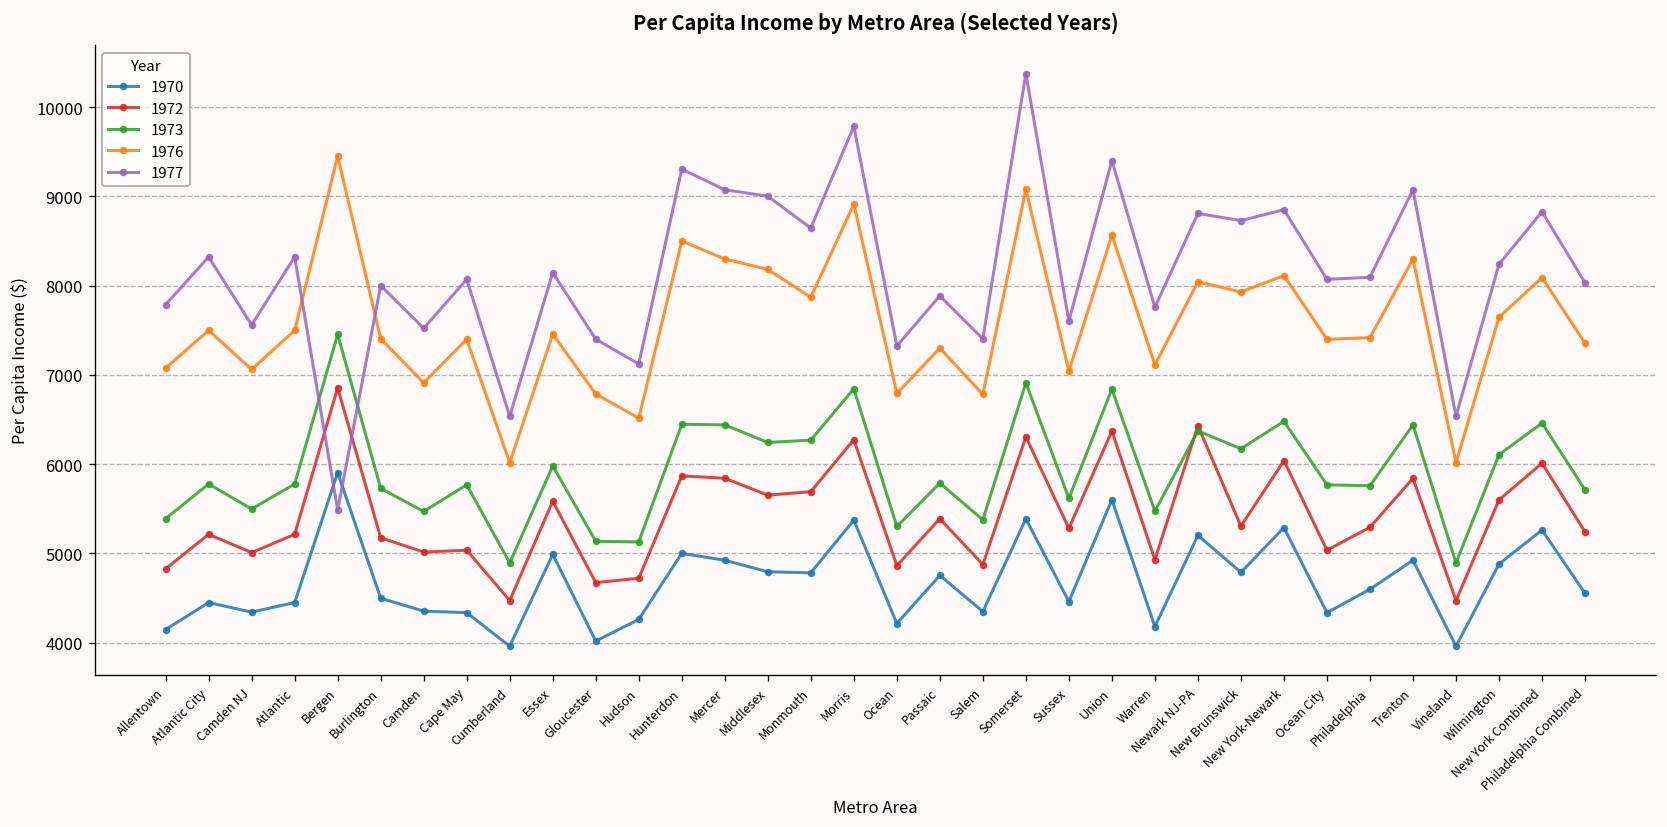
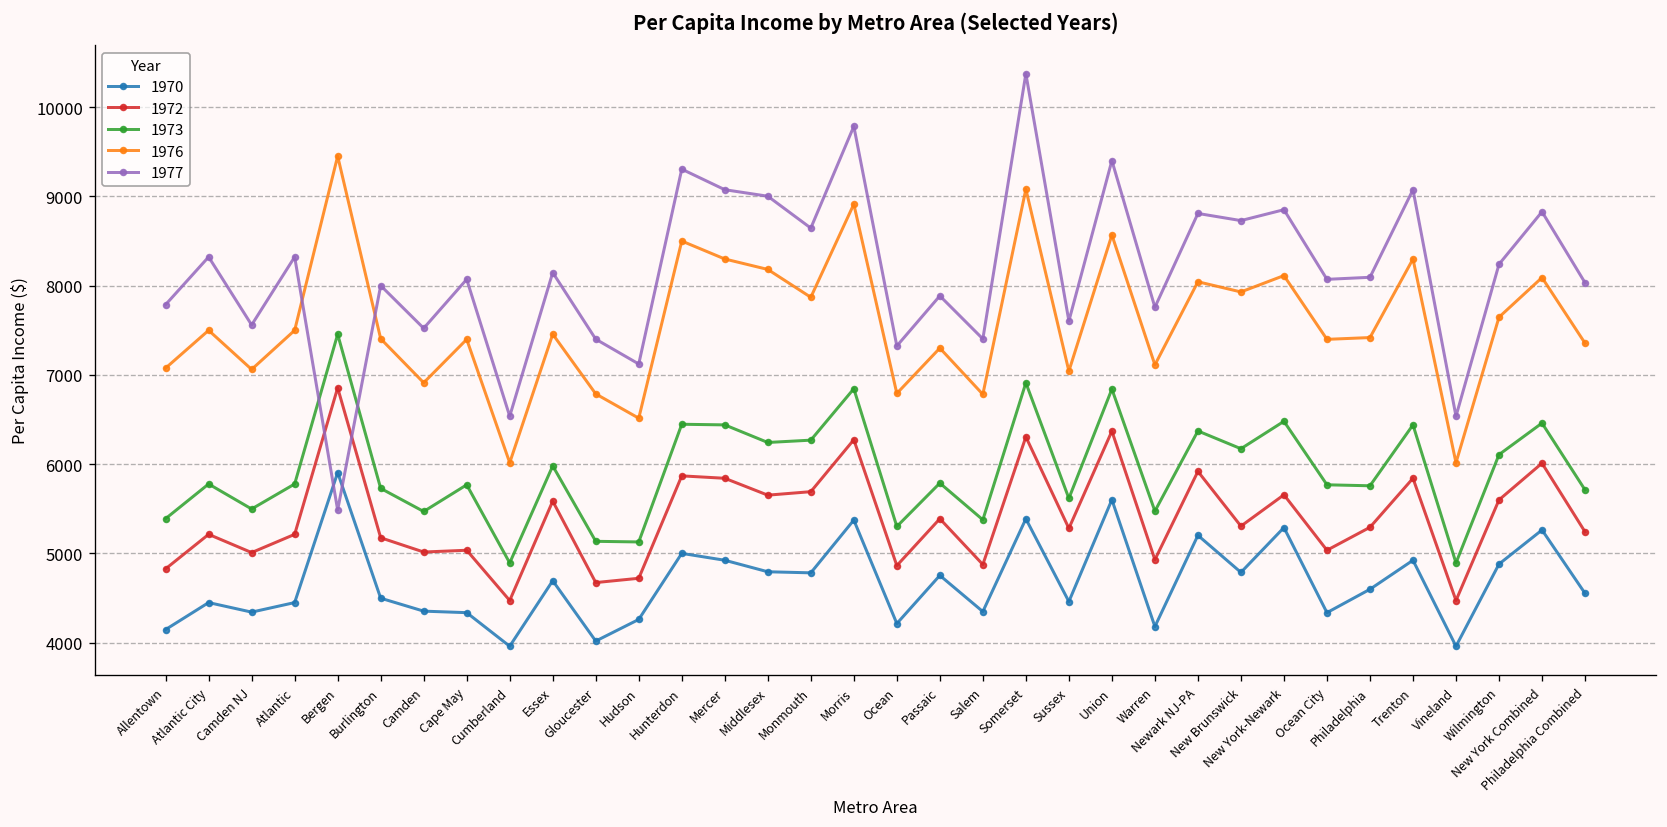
  {
    "1970": {
      "Allentown": 4100,
      "Atlantic City": 4500,
      "Camden NJ": 4300,
      "Atlantic": 4500,
      "Bergen": 5900,
      "Burlington": 4500,
      "Camden": 4400,
      "Cape May": 4300,
      "Cumberland": 4000,
-     "Essex": 5000,
+     "Essex": 4700,
      "Gloucester": 4000,
      "Hudson": 4300,
      "Hunterdon": 5000,
      "Mercer": 4900,
      "Middlesex": 4800,
      "Monmouth": 4800,
      "Morris": 5400,
      "Ocean": 4200,
      "Passaic": 4800,
      "Salem": 4300,
      "Somerset": 5400,
      "Sussex": 4500,
      "Union": 5600,
      "Warren": 4200,
      "Newark NJ-PA": 5200,
      "New Brunswick": 4800,
      "New York-Newark": 5300,
      "Ocean City": 4300,
      "Philadelphia": 4600,
      "Trenton": 4900,
      "Vineland": 4000,
      "Wilmington": 4900,
      "New York Combined": 5300,
      "Philadelphia Combined": 4600
    },
    "1972": {
      "Allentown": 4800,
      "Atlantic City": 5200,
      "Camden NJ": 5000,
      "Atlantic": 5200,
      "Bergen": 6900,
      "Burlington": 5200,
      "Camden": 5000,
      "Cape May": 5000,
      "Cumberland": 4500,
      "Essex": 5600,
      "Gloucester": 4700,
      "Hudson": 4700,
      "Hunterdon": 5900,
      "Mercer": 5800,
      "Middlesex": 5700,
      "Monmouth": 5700,
      "Morris": 6300,
      "Ocean": 4900,
      "Passaic": 5400,
      "Salem": 4900,
      "Somerset": 6300,
      "Sussex": 5300,
      "Union": 6400,
      "Warren": 4900,
-     "Newark NJ-PA": 6400,
+     "Newark NJ-PA": 5900,
      "New Brunswick": 5300,
-     "New York-Newark": 6000,
+     "New York-Newark": 5700,
      "Ocean City": 5000,
      "Philadelphia": 5300,
      "Trenton": 5800,
      "Vineland": 4500,
      "Wilmington": 5600,
      "New York Combined": 6000,
      "Philadelphia Combined": 5200
    },
    "1973": {
      "Allentown": 5400,
      "Atlantic City": 5800,
      "Camden NJ": 5500,
      "Atlantic": 5800,
      "Bergen": 7500,
      "Burlington": 5700,
      "Camden": 5500,
      "Cape May": 5800,
      "Cumberland": 4900,
      "Essex": 6000,
      "Gloucester": 5100,
      "Hudson": 5100,
      "Hunterdon": 6400,
      "Mercer": 6400,
      "Middlesex": 6200,
      "Monmouth": 6300,
      "Morris": 6800,
      "Ocean": 5300,
      "Passaic": 5800,
      "Salem": 5400,
      "Somerset": 6900,
      "Sussex": 5600,
      "Union": 6800,
      "Warren": 5500,
      "Newark NJ-PA": 6400,
      "New Brunswick": 6200,
      "New York-Newark": 6500,
      "Ocean City": 5800,
      "Philadelphia": 5800,
      "Trenton": 6400,
      "Vineland": 4900,
      "Wilmington": 6100,
      "New York Combined": 6500,
      "Philadelphia Combined": 5700
    },
    "1976": {
      "Allentown": 7100,
      "Atlantic City": 7500,
      "Camden NJ": 7100,
      "Atlantic": 7500,
      "Bergen": 9500,
      "Burlington": 7400,
      "Camden": 6900,
      "Cape May": 7400,
      "Cumberland": 6000,
      "Essex": 7500,
      "Gloucester": 6800,
      "Hudson": 6500,
      "Hunterdon": 8500,
      "Mercer": 8300,
      "Middlesex": 8200,
      "Monmouth": 7900,
      "Morris": 8900,
      "Ocean": 6800,
      "Passaic": 7300,
      "Salem": 6800,
      "Somerset": 9100,
      "Sussex": 7000,
      "Union": 8600,
      "Warren": 7100,
      "Newark NJ-PA": 8000,
      "New Brunswick": 7900,
      "New York-Newark": 8100,
      "Ocean City": 7400,
      "Philadelphia": 7400,
      "Trenton": 8300,
      "Vineland": 6000,
      "Wilmington": 7600,
      "New York Combined": 8100,
      "Philadelphia Combined": 7400
    },
    "1977": {
      "Allentown": 7800,
      "Atlantic City": 8300,
      "Camden NJ": 7600,
      "Atlantic": 8300,
      "Bergen": 5500,
      "Burlington": 8000,
      "Camden": 7500,
      "Cape May": 8100,
      "Cumberland": 6500,
      "Essex": 8100,
      "Gloucester": 7400,
      "Hudson": 7100,
      "Hunterdon": 9300,
      "Mercer": 9100,
      "Middlesex": 9000,
      "Monmouth": 8600,
      "Morris": 9800,
      "Ocean": 7300,
      "Passaic": 7900,
      "Salem": 7400,
      "Somerset": 10400,
      "Sussex": 7600,
      "Union": 9400,
      "Warren": 7800,
      "Newark NJ-PA": 8800,
      "New Brunswick": 8700,
      "New York-Newark": 8900,
      "Ocean City": 8100,
      "Philadelphia": 8100,
      "Trenton": 9100,
      "Vineland": 6500,
      "Wilmington": 8200,
      "New York Combined": 8800,
      "Philadelphia Combined": 8000
    }
  }
